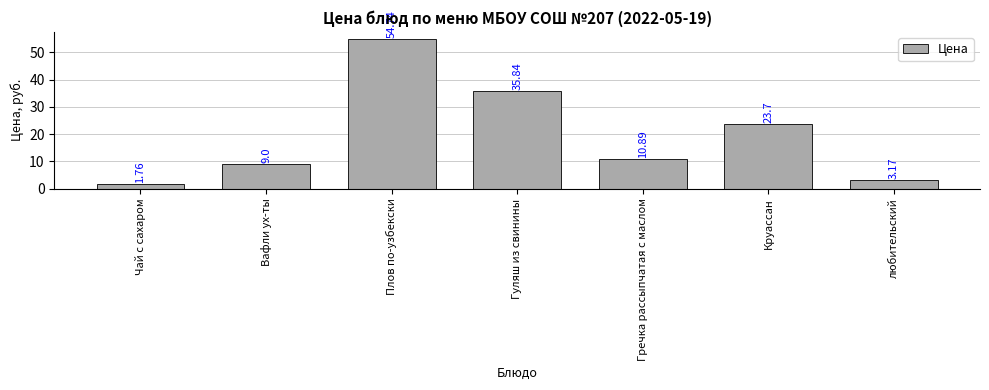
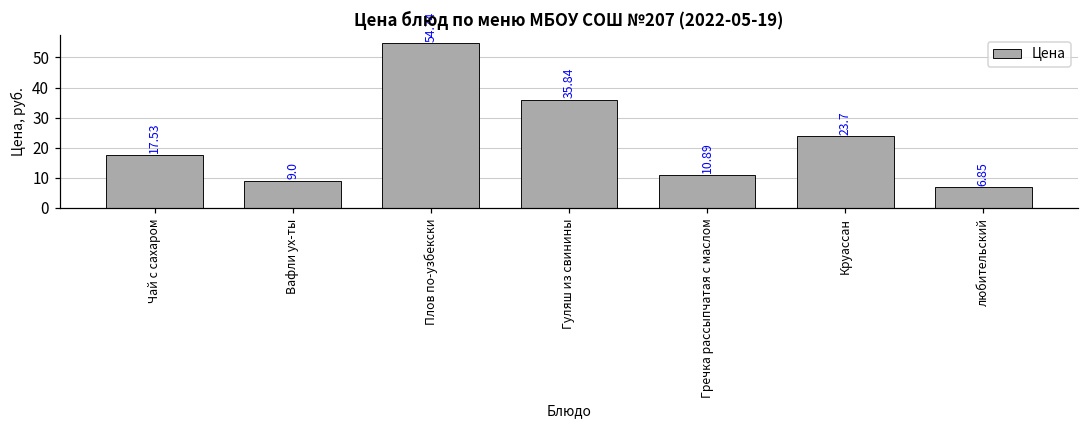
  {
-   "Чай с сахаром": 1.76,
+   "Чай с сахаром": 17.53,
    "Вафли ух-ты": 9.0,
    "Плов по-узбекски": 54.74,
    "Гуляш из свинины": 35.84,
    "Гречка рассыпчатая с маслом": 10.89,
    "Круассан": 23.7,
-   "любительский": 3.17
+   "любительский": 6.85
  }
